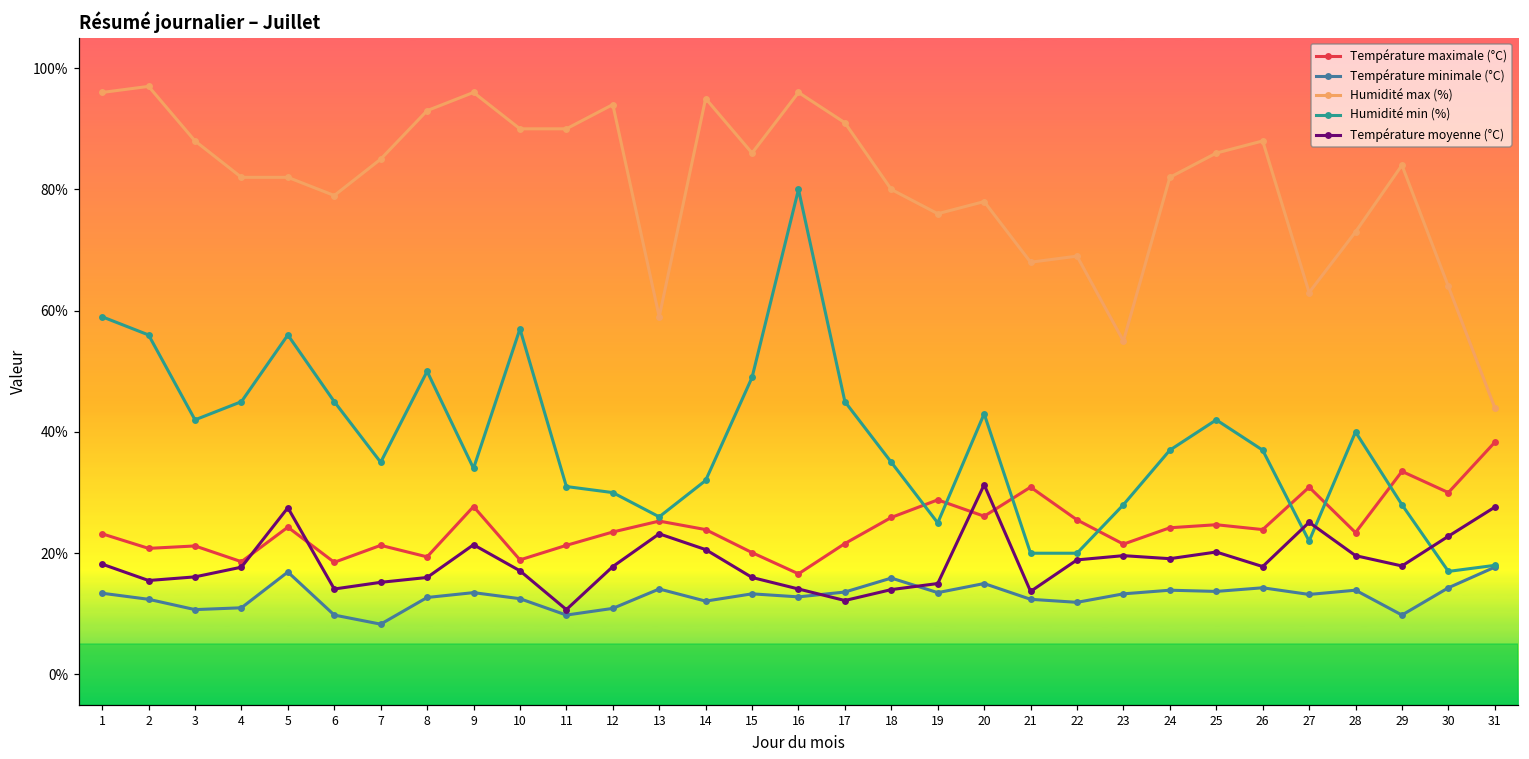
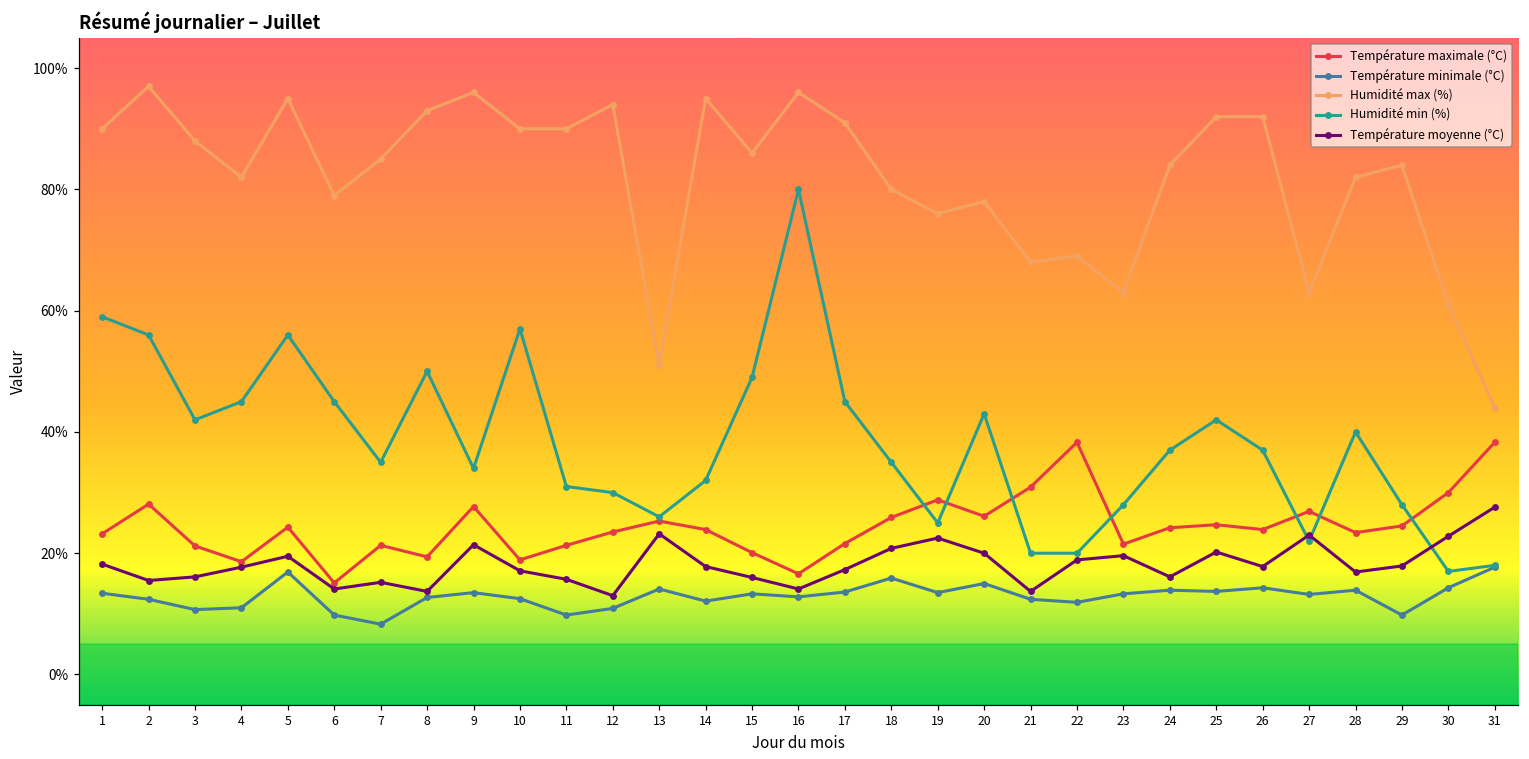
  {
    "Température maximale (°C)": {
      "1": "23%",
-     "2": "21%",
+     "2": "28%",
      "3": "21%",
      "4": "19%",
      "5": "24%",
-     "6": "19%",
+     "6": "15%",
      "7": "21%",
      "8": "19%",
      "9": "28%",
      "10": "19%",
      "11": "21%",
      "12": "24%",
      "13": "25%",
      "14": "24%",
      "15": "20%",
      "16": "17%",
      "17": "22%",
      "18": "26%",
      "19": "29%",
      "20": "26%",
      "21": "31%",
-     "22": "26%",
+     "22": "38%",
      "23": "22%",
      "24": "24%",
      "25": "25%",
      "26": "24%",
-     "27": "31%",
+     "27": "27%",
      "28": "23%",
-     "29": "34%",
+     "29": "25%",
      "30": "30%",
      "31": "38%"
    },
    "Humidité max (%)": {
-     "1": "96%",
+     "1": "90%",
      "2": "97%",
      "3": "88%",
      "4": "82%",
-     "5": "82%",
+     "5": "95%",
      "6": "79%",
      "7": "85%",
      "8": "93%",
      "9": "96%",
      "10": "90%",
      "11": "90%",
      "12": "94%",
-     "13": "59%",
+     "13": "51%",
      "14": "95%",
      "15": "86%",
      "16": "96%",
      "17": "91%",
      "18": "80%",
      "19": "76%",
      "20": "78%",
      "21": "68%",
      "22": "69%",
-     "23": "55%",
-     "24": "82%",
-     "25": "86%",
-     "26": "88%",
+     "23": "63%",
+     "24": "84%",
+     "25": "92%",
+     "26": "92%",
      "27": "63%",
-     "28": "73%",
+     "28": "82%",
      "29": "84%",
-     "30": "64%",
+     "30": "61%",
      "31": "44%"
    },
    "Température moyenne (°C)": {
      "1": "18%",
      "2": "16%",
      "3": "16%",
      "4": "18%",
-     "5": "28%",
+     "5": "20%",
      "6": "14%",
      "7": "15%",
-     "8": "16%",
+     "8": "14%",
      "9": "21%",
      "10": "17%",
-     "11": "11%",
-     "12": "18%",
+     "11": "16%",
+     "12": "13%",
      "13": "23%",
-     "14": "21%",
+     "14": "18%",
      "15": "16%",
      "16": "14%",
-     "17": "12%",
-     "18": "14%",
-     "19": "15%",
-     "20": "31%",
+     "17": "17%",
+     "18": "21%",
+     "19": "23%",
+     "20": "20%",
      "21": "14%",
      "22": "19%",
      "23": "20%",
-     "24": "19%",
+     "24": "16%",
      "25": "20%",
      "26": "18%",
-     "27": "25%",
-     "28": "20%",
+     "27": "23%",
+     "28": "17%",
      "29": "18%",
      "30": "23%",
      "31": "28%"
    }
  }
